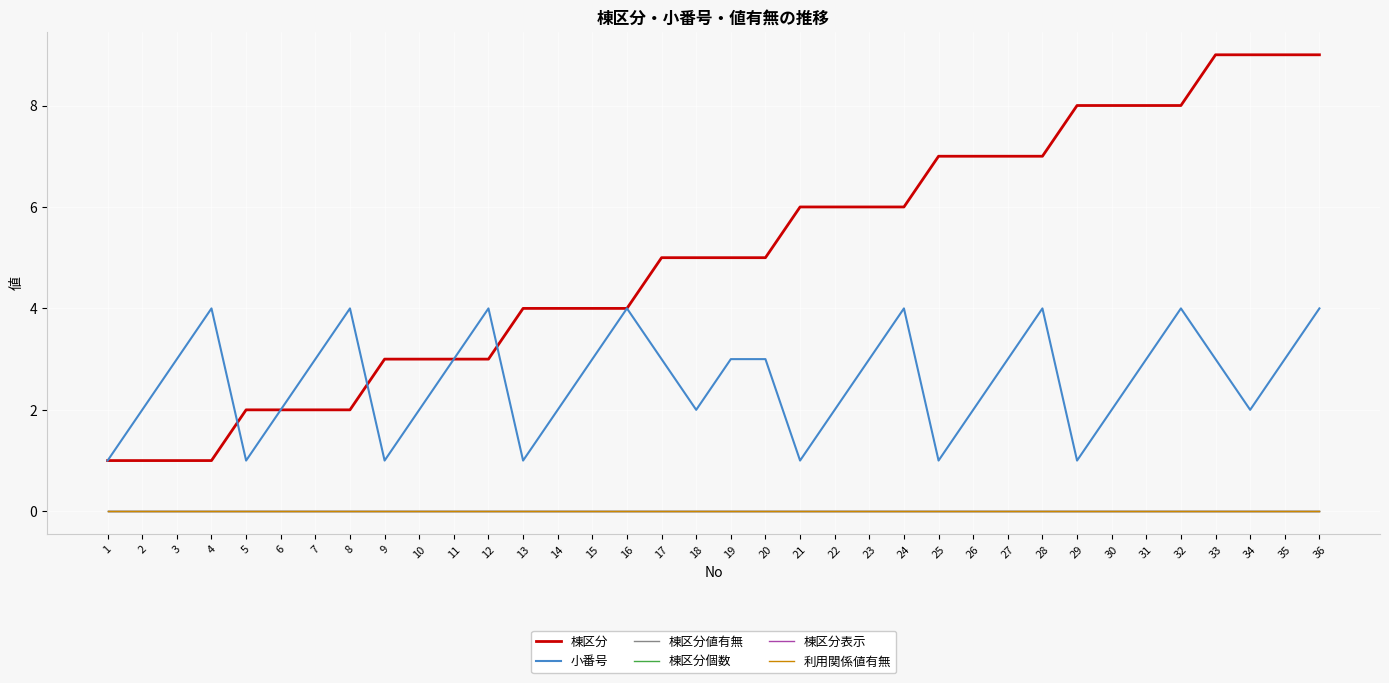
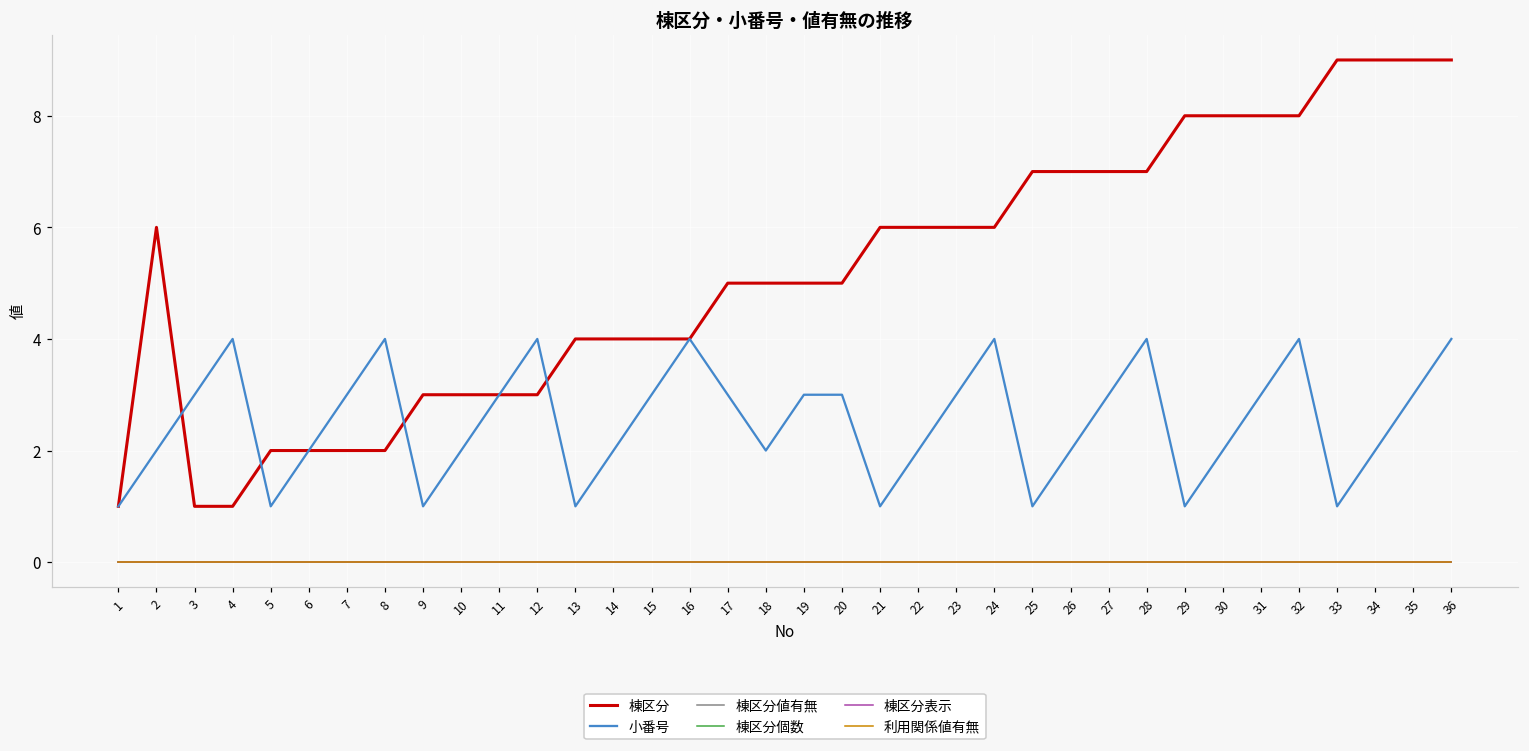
  {
    "棟区分": {
-     "2": 1,
+     "2": 6,
      "3": 1,
      "4": 1,
      "5": 2,
      "7": 2,
      "8": 2,
      "9": 3,
      "10": 3,
      "12": 3,
      "13": 4,
      "14": 4,
      "15": 4,
      "17": 5,
      "18": 5,
      "19": 5,
      "20": 5,
      "21": 6,
      "22": 6,
      "23": 6,
      "24": 6,
      "25": 7,
      "26": 7,
      "27": 7,
      "28": 7,
      "29": 8,
      "30": 8,
      "31": 8,
      "32": 8,
      "33": 9,
      "34": 9,
      "35": 9,
      "36": 9
    },
    "小番号": {
      "2": 2,
      "3": 3,
      "4": 4,
      "5": 1,
      "7": 3,
      "8": 4,
      "9": 1,
      "10": 2,
      "12": 4,
      "13": 1,
      "14": 2,
      "15": 3,
      "17": 3,
      "18": 2,
      "19": 3,
      "20": 3,
      "21": 1,
      "22": 2,
      "23": 3,
      "24": 4,
      "25": 1,
      "26": 2,
      "27": 3,
      "28": 4,
      "29": 1,
      "30": 2,
      "31": 3,
      "32": 4,
-     "33": 3,
+     "33": 1,
      "34": 2,
      "35": 3,
      "36": 4
    },
    "利用関係値有無": {
      "1": 0,
      "2": 0,
      "3": 0,
      "4": 0,
      "5": 0,
      "6": 0,
      "7": 0,
      "8": 0,
      "9": 0,
      "10": 0,
      "11": 0,
      "12": 0,
      "13": 0,
      "14": 0,
      "15": 0,
      "16": 0,
      "17": 0,
      "18": 0,
      "19": 0,
      "20": 0,
      "21": 0,
      "22": 0,
      "23": 0,
      "24": 0,
      "25": 0,
      "26": 0,
      "27": 0,
      "28": 0,
      "29": 0,
      "30": 0,
      "31": 0,
      "32": 0,
      "33": 0,
      "34": 0,
      "35": 0,
      "36": 0
    }
  }
